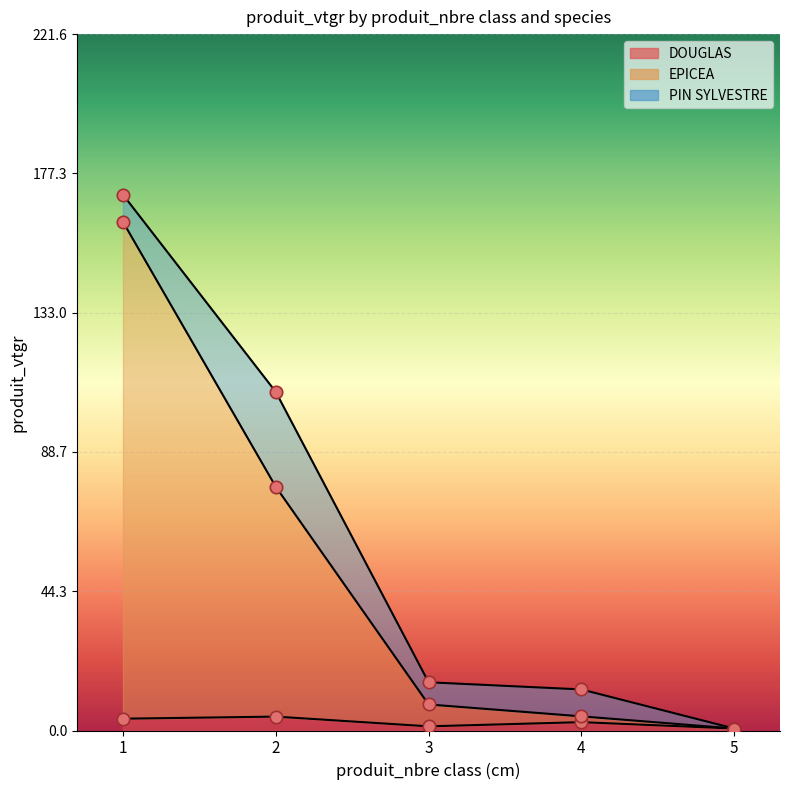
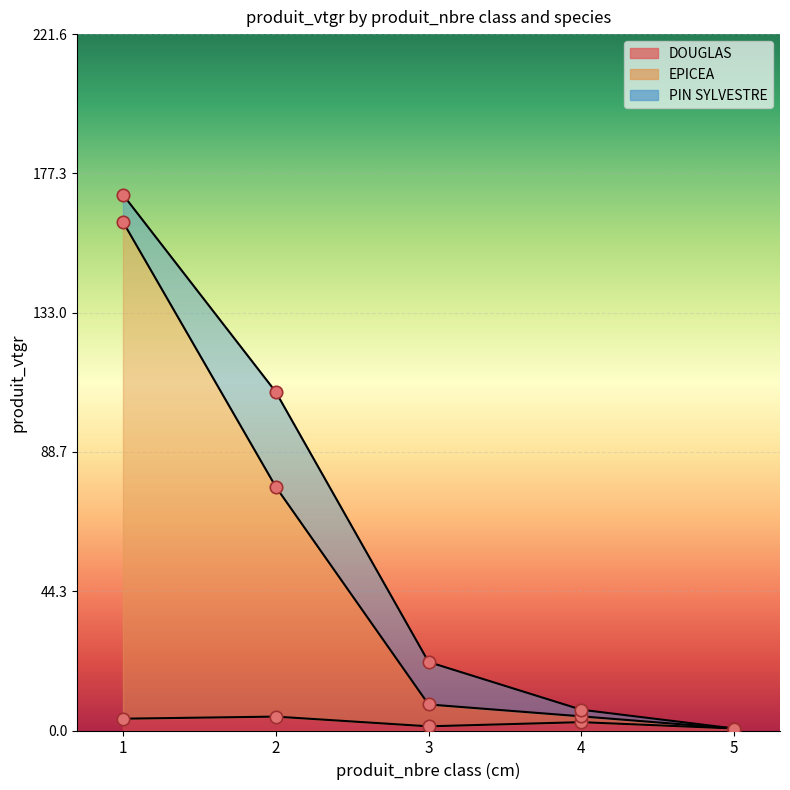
  {
    "PIN SYLVESTRE": {
      "1": 9,
      "2": 30,
-     "3": 7,
-     "4": 9
+     "3": 14,
+     "4": 2
    }
  }
